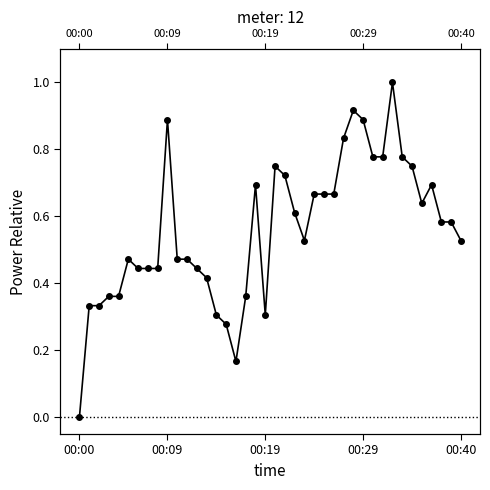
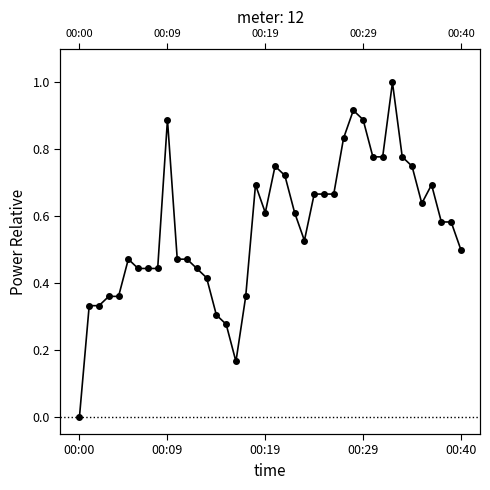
  {
    "00:00": 0.00,
    "00:09": 0.89,
-   "00:19": 0.31,
+   "00:19": 0.61,
    "00:29": 0.89,
-   "00:40": 0.53
+   "00:40": 0.50
  }
